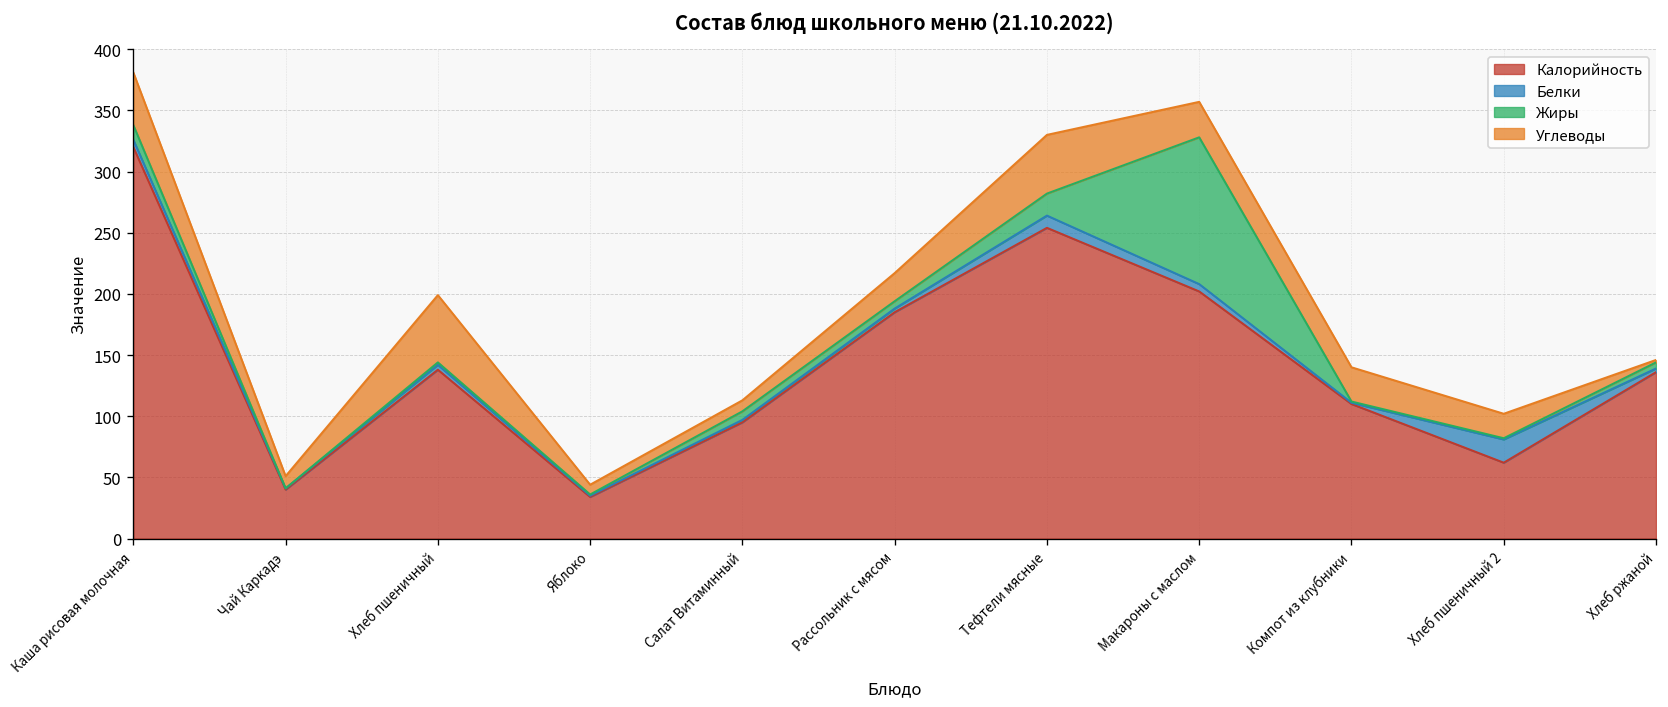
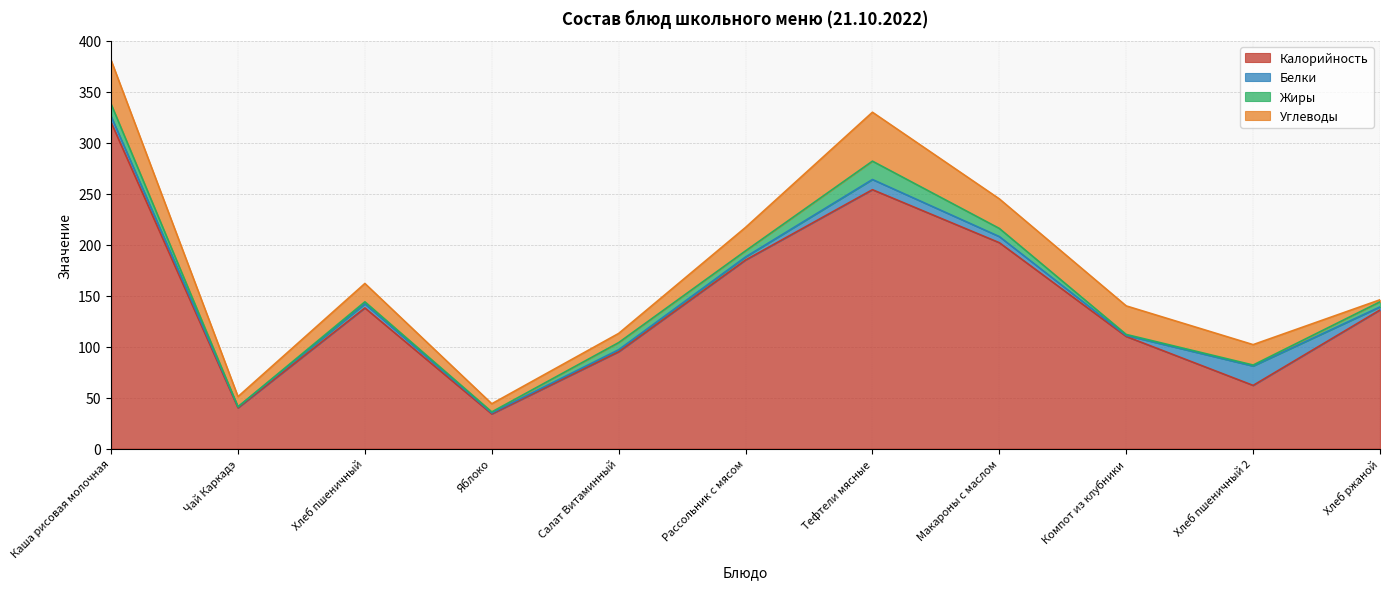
  {
    "Калорийность": {
      "Каша рисовая молочная": 320,
      "Хлеб пшеничный": 138,
      "Рассольник с мясом": 185,
      "Тефтели мясные": 254,
      "Макароны с маслом": 202,
      "Хлеб пшеничный 2": 62,
      "Хлеб ржаной": 136
    },
    "Белки": {
      "Каша рисовая молочная": 6,
      "Рассольник с мясом": 3,
      "Тефтели мясные": 10,
      "Макароны с маслом": 6,
      "Хлеб ржаной": 3
    },
    "Жиры": {
      "Каша рисовая молочная": 12,
      "Салат Витаминный": 7,
      "Рассольник с мясом": 6,
      "Тефтели мясные": 18,
-     "Макароны с маслом": 120
+     "Макароны с маслом": 8
    },
    "Углеводы": {
      "Каша рисовая молочная": 43,
      "Чай Каркадэ": 10,
-     "Хлеб пшеничный": 55,
+     "Хлеб пшеничный": 18,
      "Яблоко": 8,
      "Салат Витаминный": 9,
      "Рассольник с мясом": 23,
      "Тефтели мясные": 48,
      "Макароны с маслом": 29,
      "Компот из клубники": 28,
      "Хлеб пшеничный 2": 20
    }
  }
